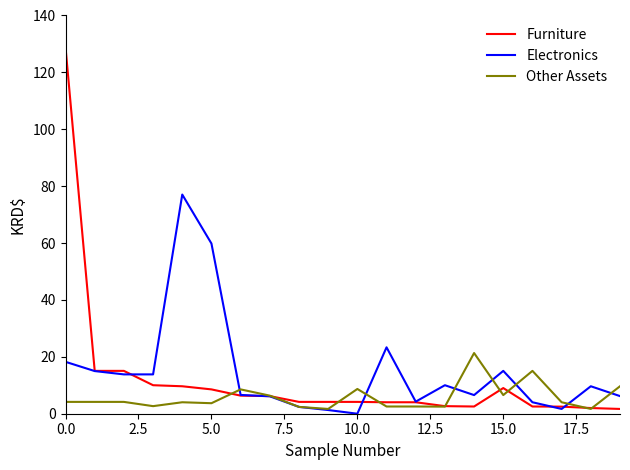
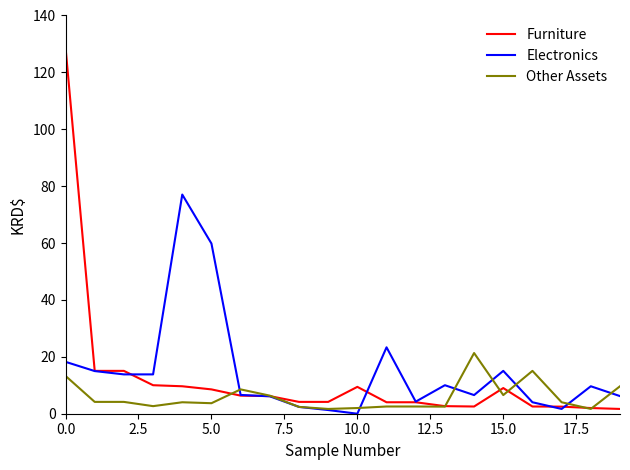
  {
    "Furniture": {
      "0.0": 129,
      "5.0": 9,
-     "10.0": 4,
+     "10.0": 9,
      "15.0": 9
    },
    "Electronics": {
      "0.0": 18,
      "5.0": 60,
      "10.0": 0,
      "15.0": 15
    },
    "Other Assets": {
-     "0.0": 4,
+     "0.0": 13,
      "5.0": 4,
-     "10.0": 9,
+     "10.0": 2,
      "15.0": 7
    }
  }
